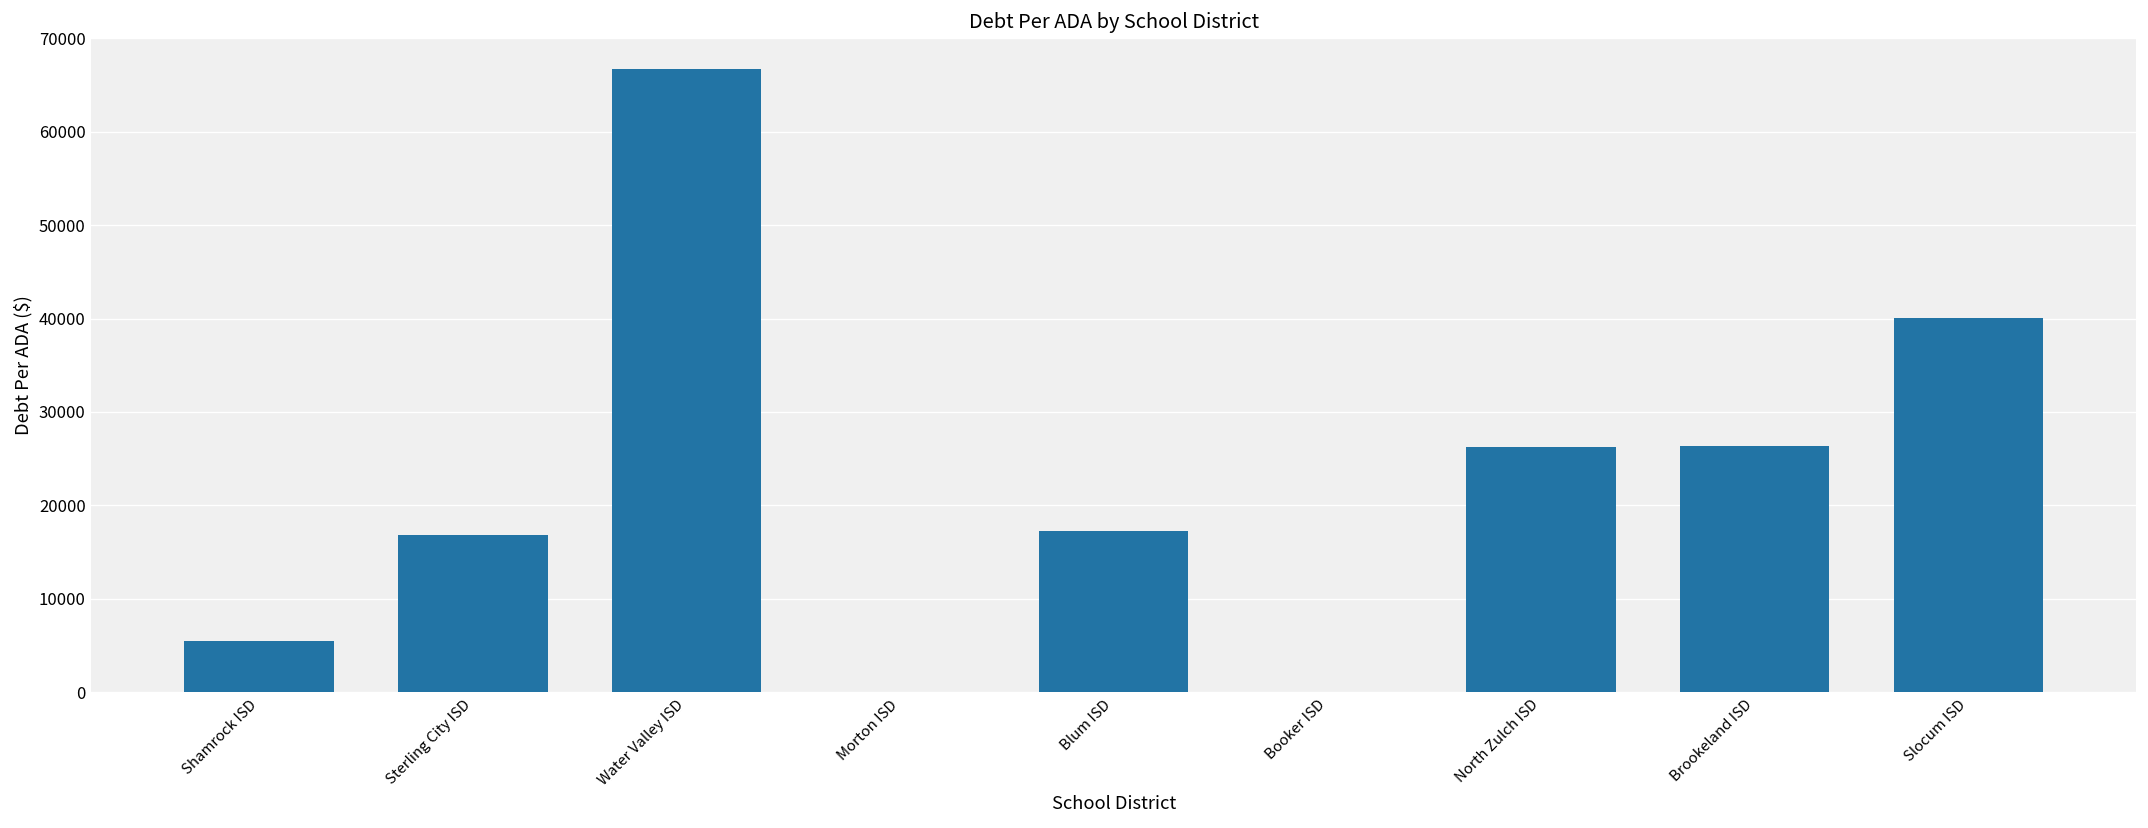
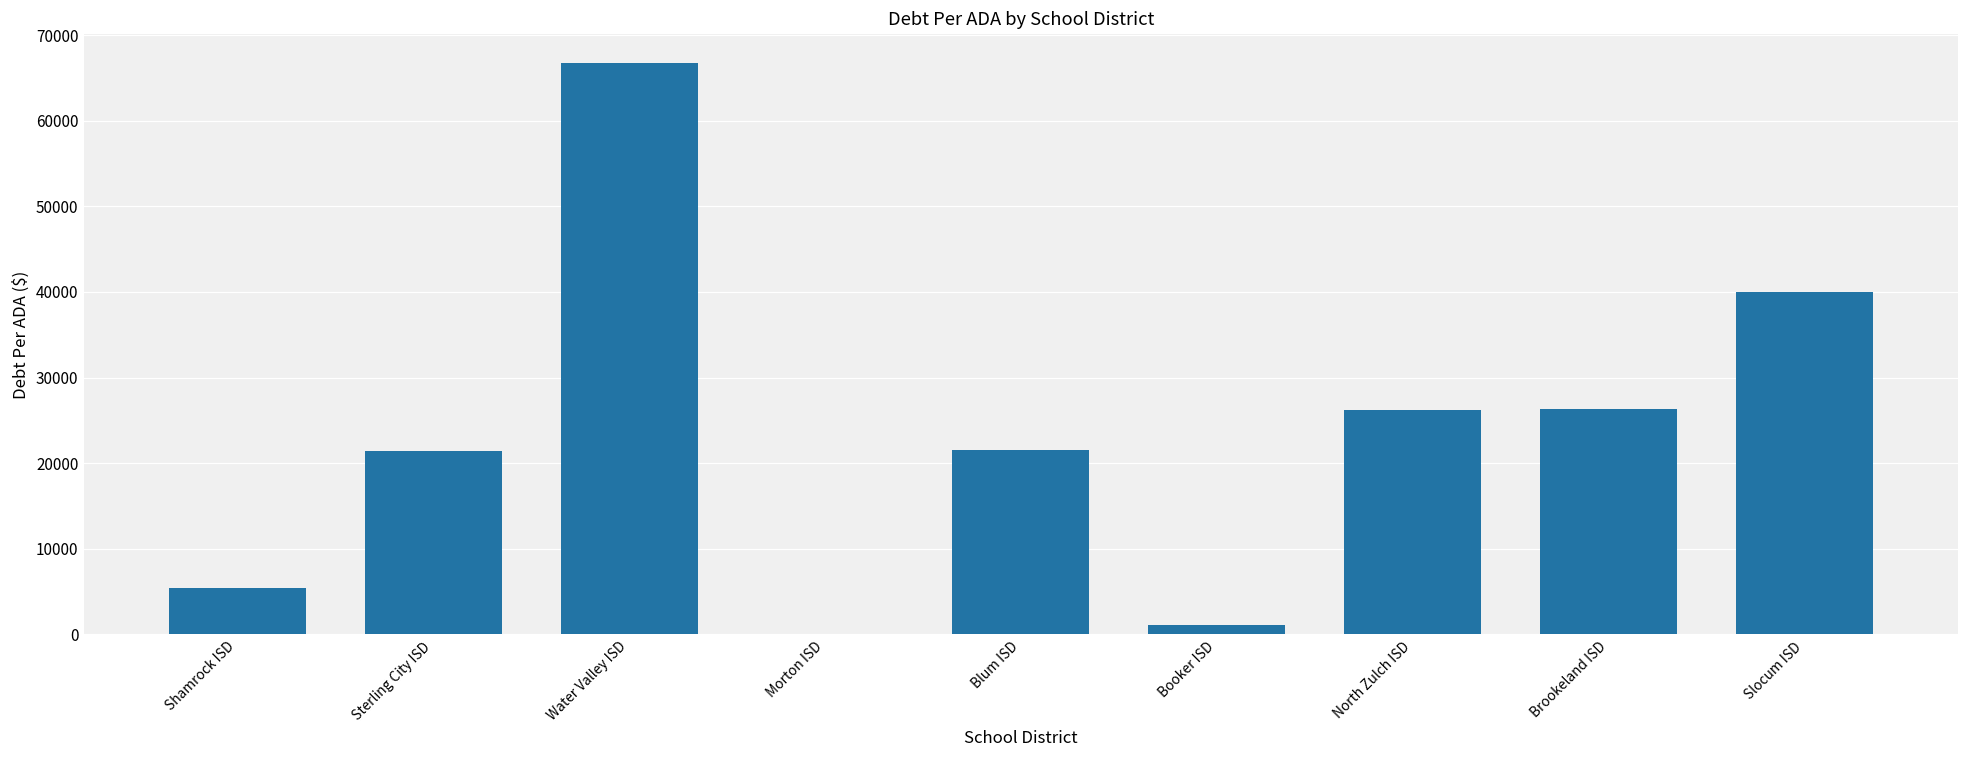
  {
    "Shamrock ISD": 5000,
-   "Sterling City ISD": 17000,
+   "Sterling City ISD": 21000,
    "Water Valley ISD": 67000,
    "Morton ISD": 0,
-   "Blum ISD": 17000,
-   "Booker ISD": 0,
+   "Blum ISD": 22000,
+   "Booker ISD": 1000,
    "North Zulch ISD": 26000,
    "Brookeland ISD": 26000,
    "Slocum ISD": 40000
  }
